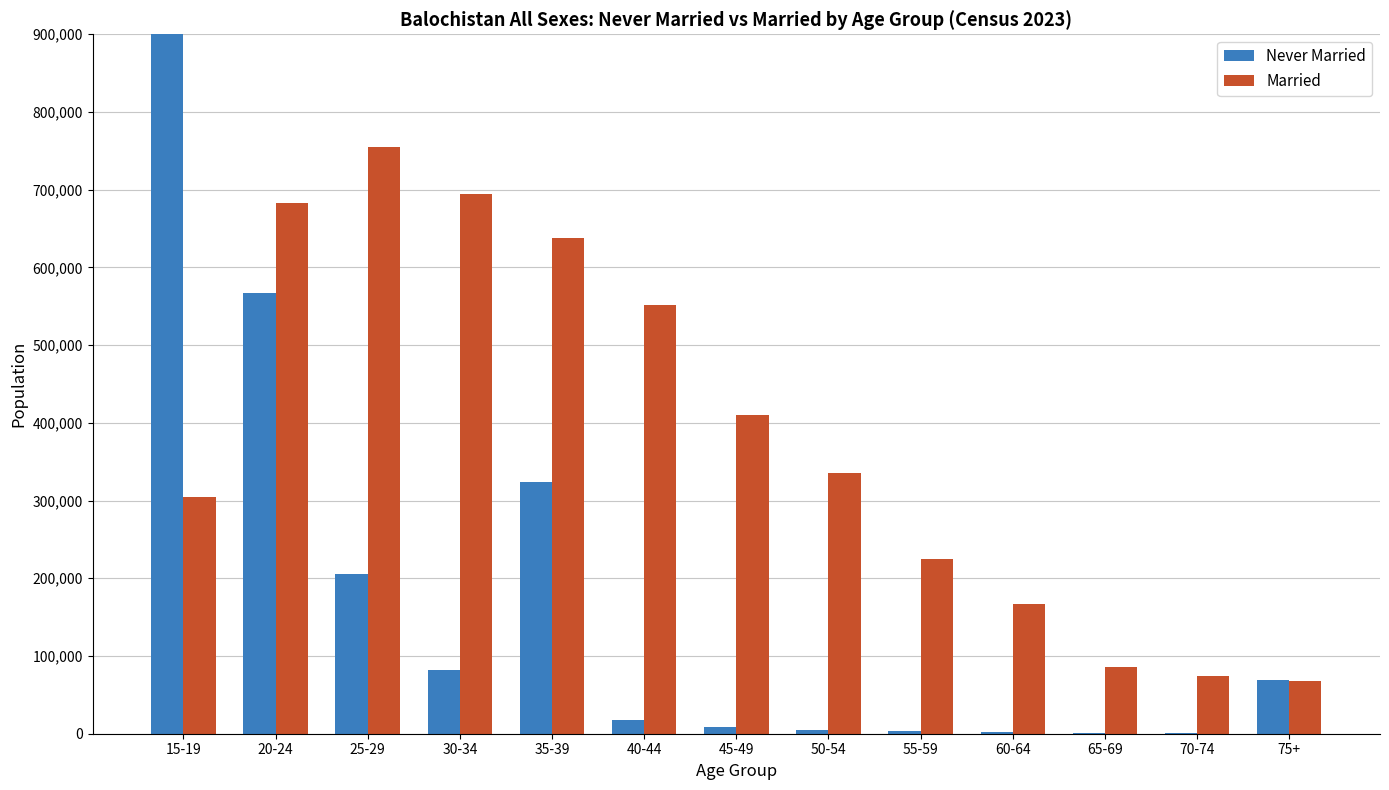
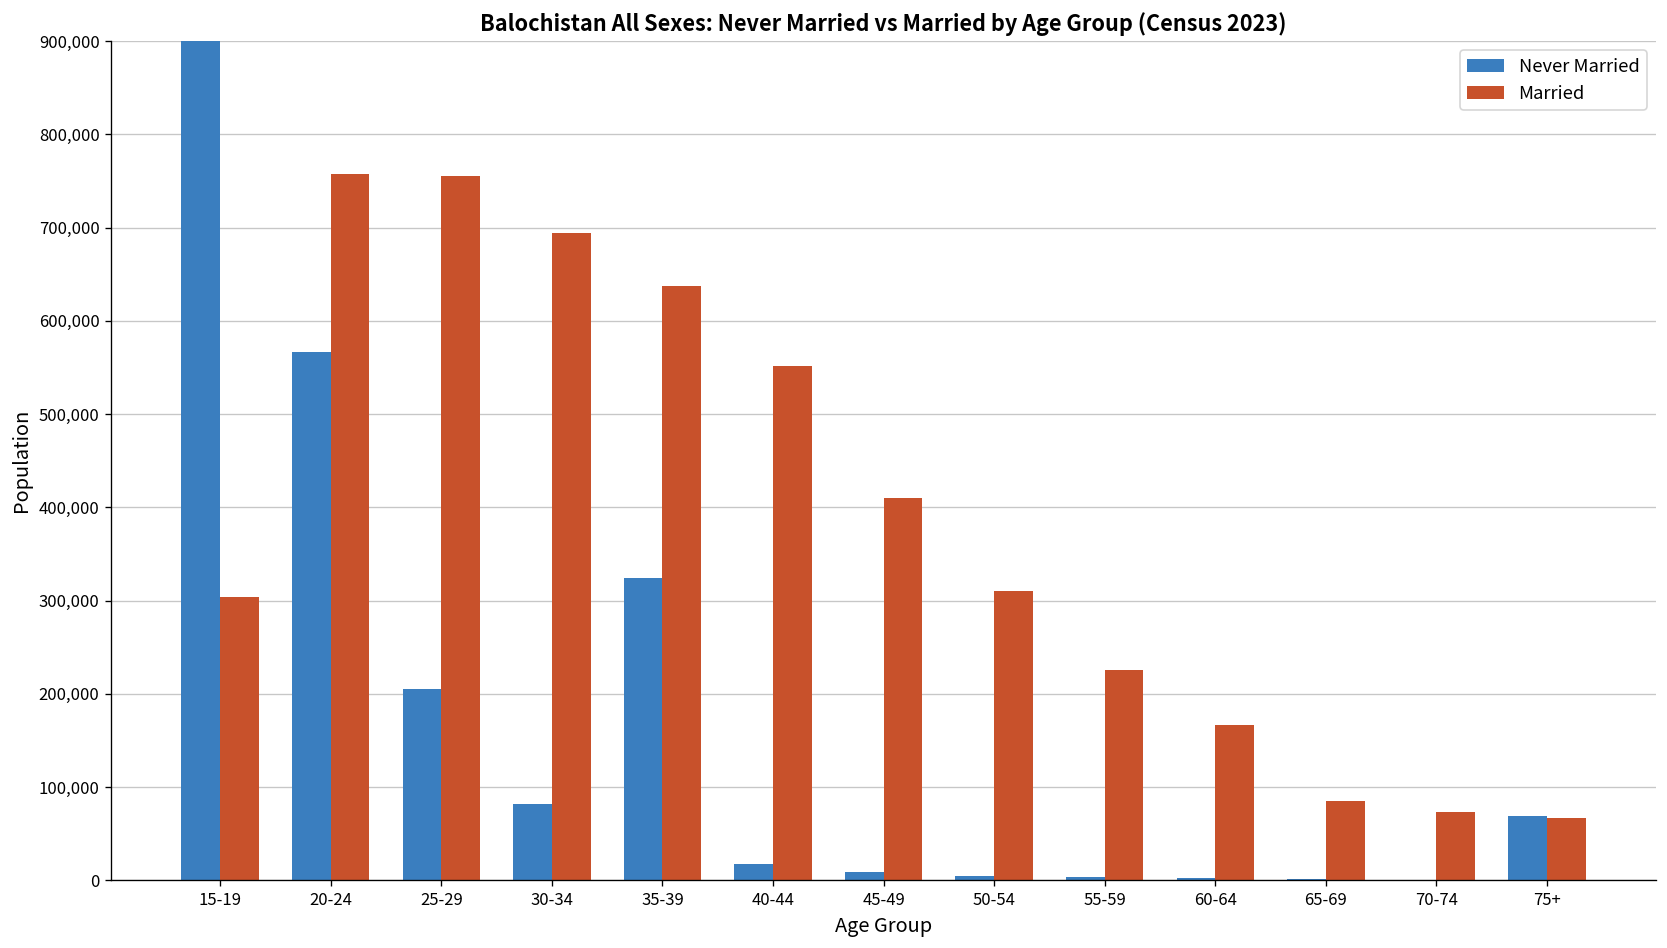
  {
    "Never Married": {
      "20-24": "570,000",
      "25-29": "200,000",
      "30-34": "80,000",
      "35-39": "320,000",
      "40-44": "20,000",
      "45-49": "10,000",
      "50-54": "10,000",
      "55-59": "0",
      "75+": "70,000"
    },
    "Married": {
      "15-19": "300,000",
-     "20-24": "680,000",
+     "20-24": "760,000",
      "25-29": "760,000",
      "30-34": "690,000",
      "35-39": "640,000",
      "40-44": "550,000",
      "45-49": "410,000",
-     "50-54": "340,000",
+     "50-54": "310,000",
      "55-59": "230,000",
      "60-64": "170,000",
      "65-69": "90,000",
      "70-74": "70,000",
      "75+": "70,000"
    }
  }
